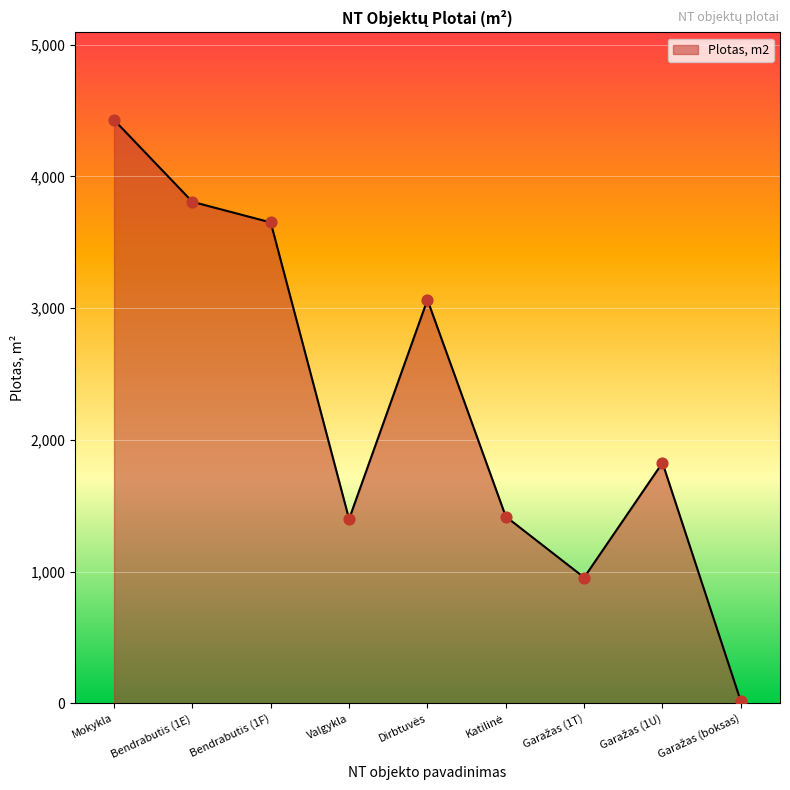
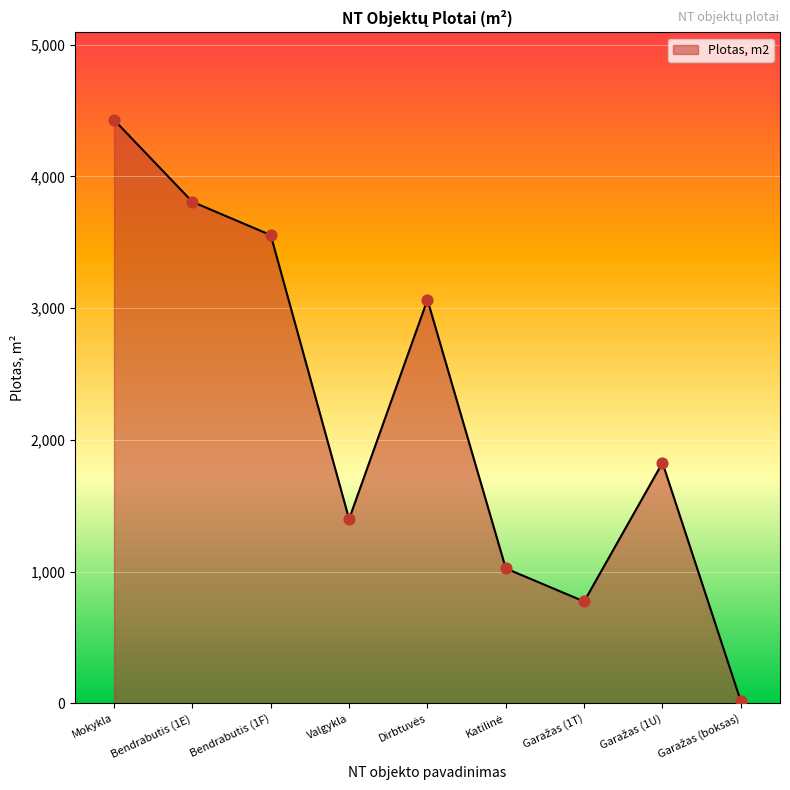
  {
    "Mokykla": "4,430",
    "Bendrabutis (1E)": "3,810",
-   "Bendrabutis (1F)": "3,650",
+   "Bendrabutis (1F)": "3,550",
    "Valgykla": "1,400",
    "Dirbtuvės": "3,060",
-   "Katilinė": "1,420",
-   "Garažas (1T)": "960",
+   "Katilinė": "1,020",
+   "Garažas (1T)": "770",
    "Garažas (1U)": "1,830",
    "Garažas (boksas)": "20"
  }
